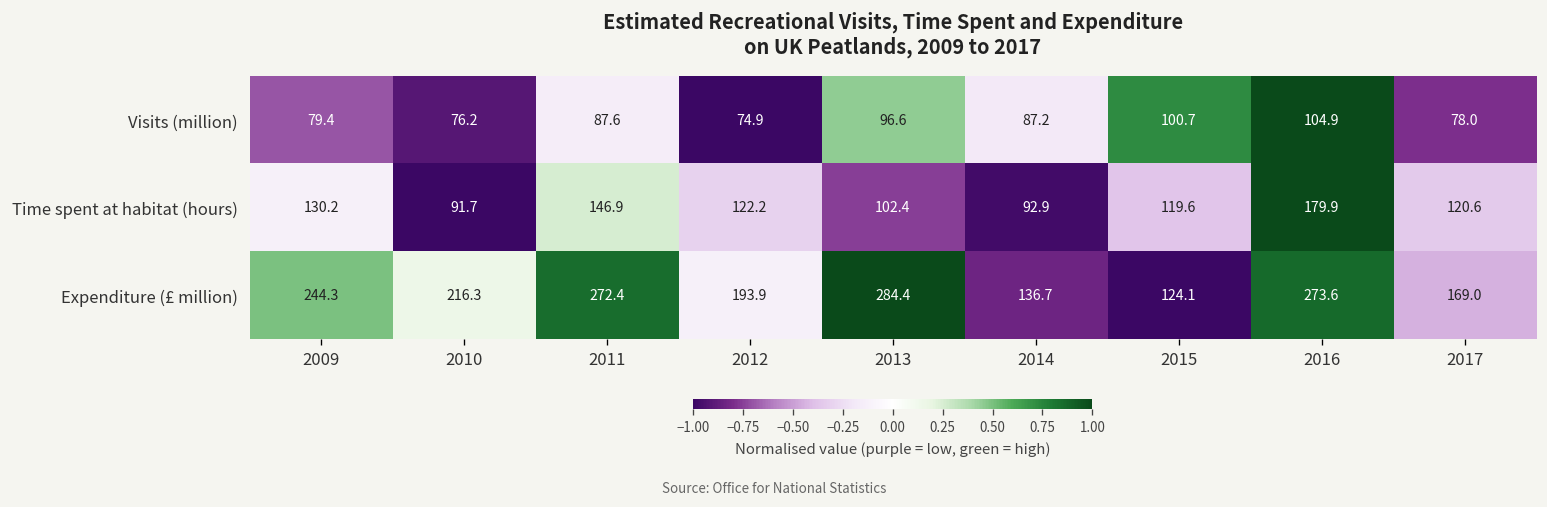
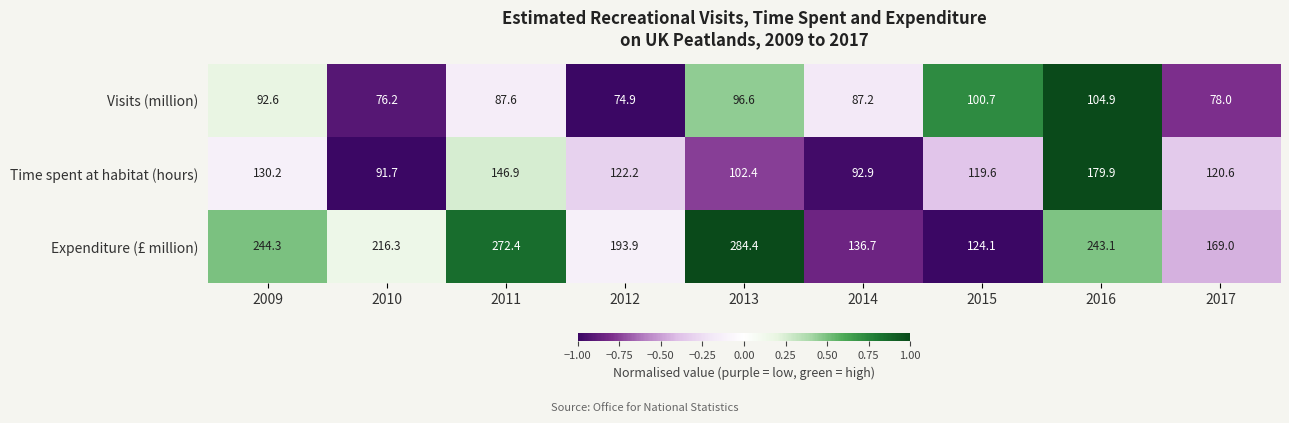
  {
    "Visits (million)": {
-     "2009": 79.4,
+     "2009": 92.6,
      "2010": 76.2,
      "2011": 87.6,
      "2012": 74.9,
      "2013": 96.6,
      "2014": 87.2,
      "2015": 100.7,
      "2016": 104.9,
      "2017": 78.0
    },
    "Time spent at habitat (hours)": {
      "2009": 130.2,
      "2010": 91.7,
      "2011": 146.9,
      "2012": 122.2,
      "2013": 102.4,
      "2014": 92.9,
      "2015": 119.6,
      "2016": 179.9,
      "2017": 120.6
    },
    "Expenditure (£ million)": {
      "2009": 244.3,
      "2010": 216.3,
      "2011": 272.4,
      "2012": 193.9,
      "2013": 284.4,
      "2014": 136.7,
      "2015": 124.1,
-     "2016": 273.6,
+     "2016": 243.1,
      "2017": 169.0
    }
  }
